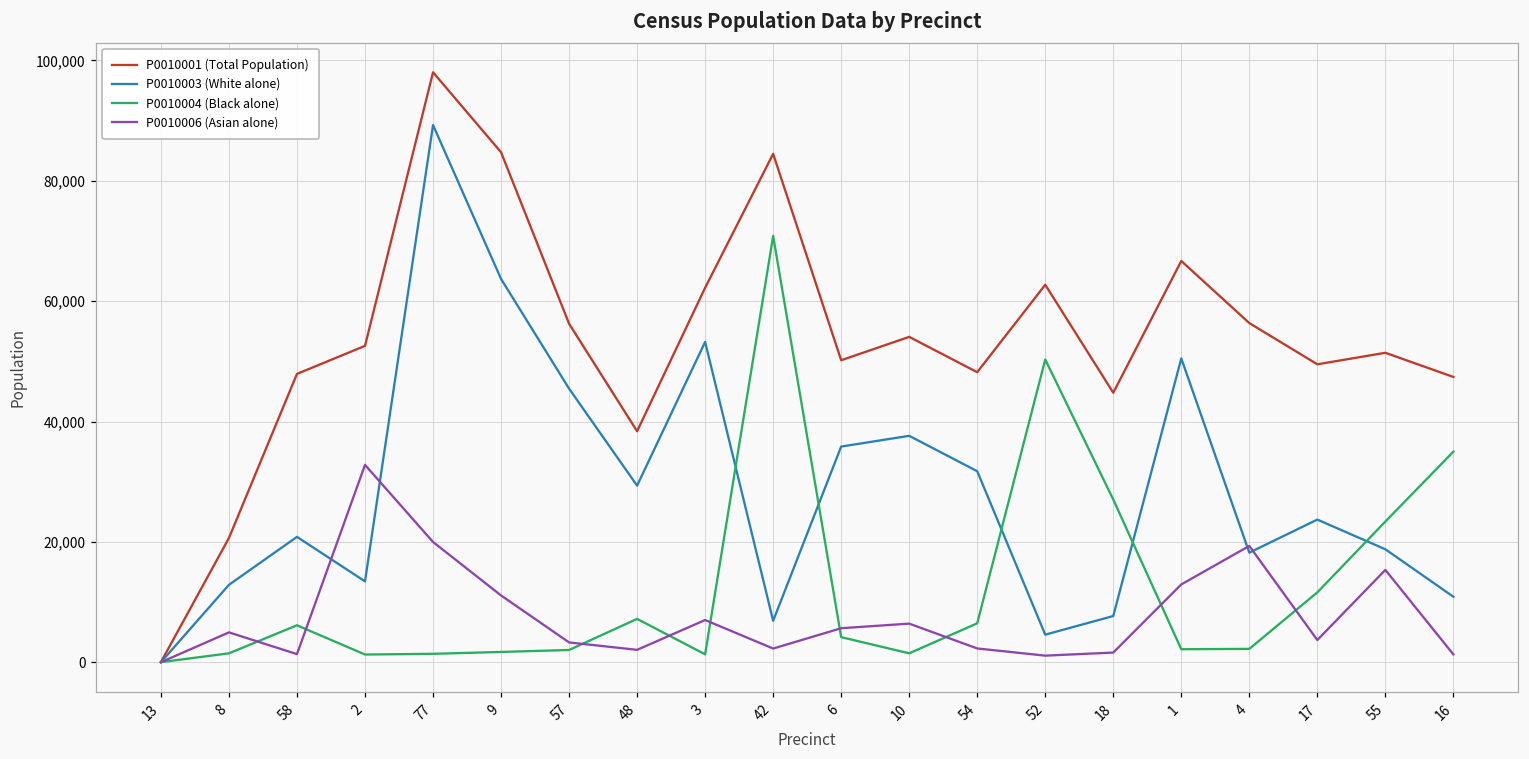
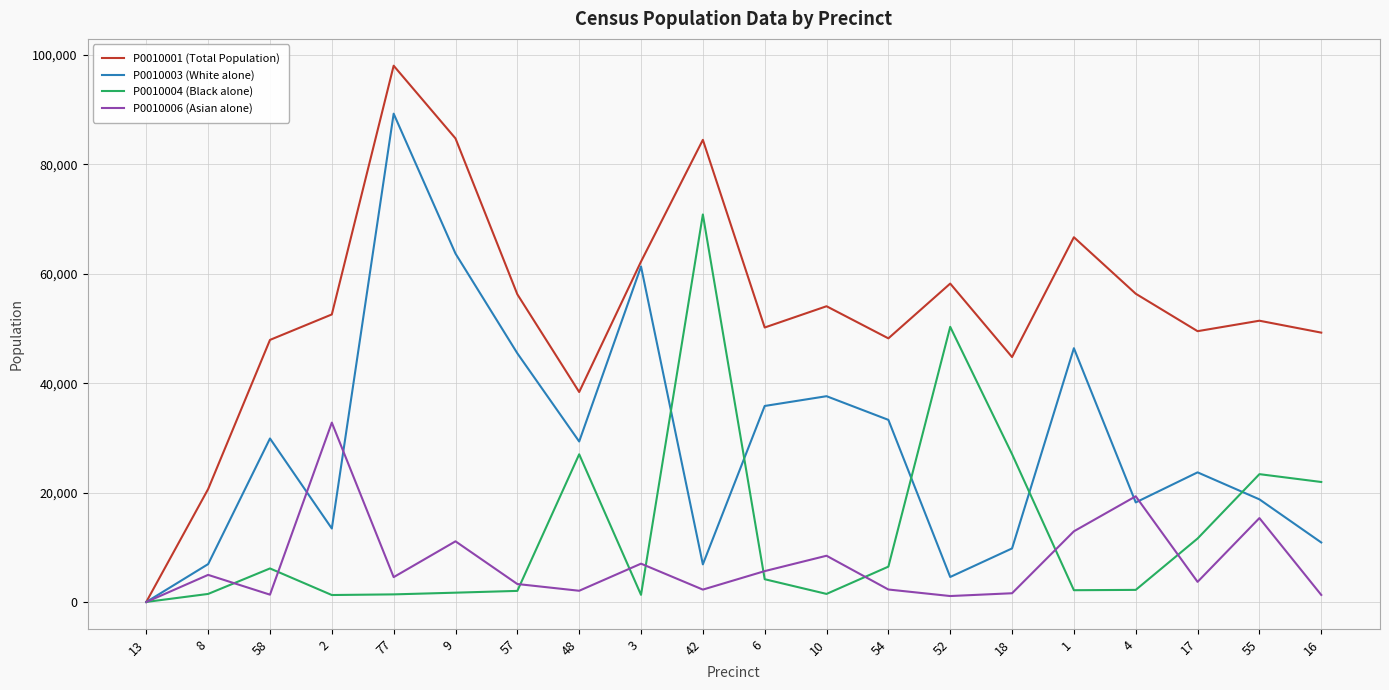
  {
    "P0010001 (Total Population)": {
      "8": "21,000",
      "58": "48,000",
      "2": "53,000",
      "77": "98,000",
      "9": "85,000",
      "57": "56,000",
      "48": "38,000",
      "3": "62,000",
      "42": "84,000",
      "6": "50,000",
      "10": "54,000",
      "54": "48,000",
-     "52": "63,000",
+     "52": "58,000",
      "18": "45,000",
      "1": "67,000",
      "4": "56,000",
      "17": "50,000",
      "55": "51,000",
-     "16": "47,000"
+     "16": "49,000"
    },
    "P0010003 (White alone)": {
-     "8": "13,000",
-     "58": "21,000",
+     "8": "7,000",
+     "58": "30,000",
      "2": "13,000",
      "77": "89,000",
      "9": "64,000",
      "57": "45,000",
      "48": "29,000",
-     "3": "53,000",
+     "3": "61,000",
      "42": "7,000",
      "6": "36,000",
      "10": "38,000",
-     "54": "32,000",
+     "54": "33,000",
      "52": "5,000",
-     "18": "8,000",
-     "1": "50,000",
+     "18": "10,000",
+     "1": "46,000",
      "4": "18,000",
      "17": "24,000",
      "55": "19,000",
      "16": "11,000"
    },
    "P0010004 (Black alone)": {
      "8": "1,000",
      "58": "6,000",
      "2": "1,000",
      "77": "1,000",
      "9": "2,000",
      "57": "2,000",
-     "48": "7,000",
+     "48": "27,000",
      "3": "1,000",
      "42": "71,000",
      "6": "4,000",
      "10": "1,000",
      "54": "6,000",
      "52": "50,000",
      "18": "27,000",
      "1": "2,000",
      "4": "2,000",
      "17": "12,000",
      "55": "23,000",
-     "16": "35,000"
+     "16": "22,000"
    },
    "P0010006 (Asian alone)": {
      "8": "5,000",
      "58": "1,000",
      "2": "33,000",
-     "77": "20,000",
+     "77": "5,000",
      "9": "11,000",
      "57": "3,000",
      "48": "2,000",
      "3": "7,000",
      "42": "2,000",
      "6": "6,000",
-     "10": "6,000",
+     "10": "8,000",
      "54": "2,000",
      "52": "1,000",
      "18": "2,000",
      "1": "13,000",
      "4": "19,000",
      "17": "4,000",
      "55": "15,000",
      "16": "1,000"
    }
  }
